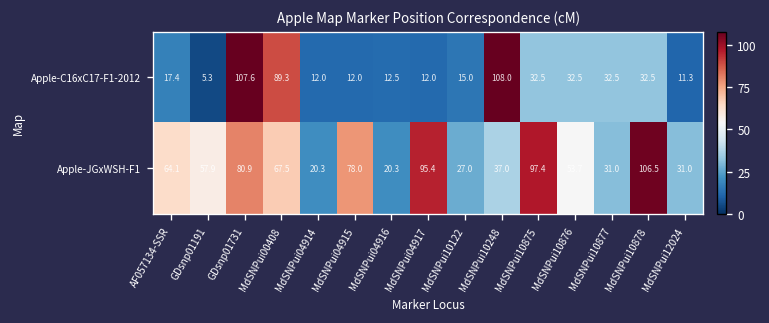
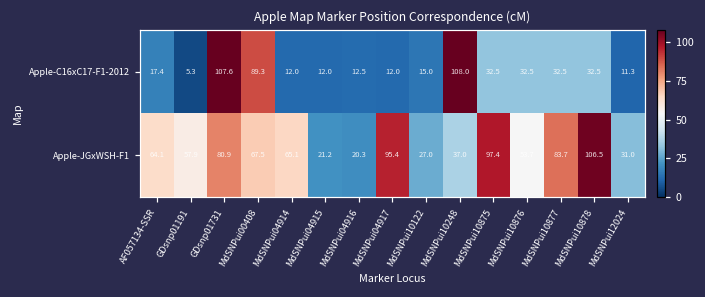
  {
    "Apple-C16xC17-F1-2012": {
      "AF057134-SSR": 17.4,
      "GDsnp01191": 5.3,
      "GDsnp01731": 107.6,
      "MdSNPui00408": 89.3,
      "MdSNPui04914": 12.0,
      "MdSNPui04915": 12.0,
      "MdSNPui04916": 12.5,
      "MdSNPui04917": 12.0,
      "MdSNPui10122": 15.0,
      "MdSNPui10248": 108.0,
      "MdSNPui10875": 32.5,
      "MdSNPui10876": 32.5,
      "MdSNPui10877": 32.5,
      "MdSNPui10878": 32.5,
      "MdSNPui12024": 11.3
    },
    "Apple-JGxWSH-F1": {
      "AF057134-SSR": 64.1,
      "GDsnp01731": 80.9,
      "MdSNPui00408": 67.5,
-     "MdSNPui04914": 20.3,
-     "MdSNPui04915": 78.0,
+     "MdSNPui04914": 65.1,
+     "MdSNPui04915": 21.2,
      "MdSNPui04916": 20.3,
      "MdSNPui04917": 95.4,
      "MdSNPui10122": 27.0,
      "MdSNPui10248": 37.0,
      "MdSNPui10875": 97.4,
-     "MdSNPui10877": 31.0,
+     "MdSNPui10877": 83.7,
      "MdSNPui10878": 106.5,
      "MdSNPui12024": 31.0
    }
  }
